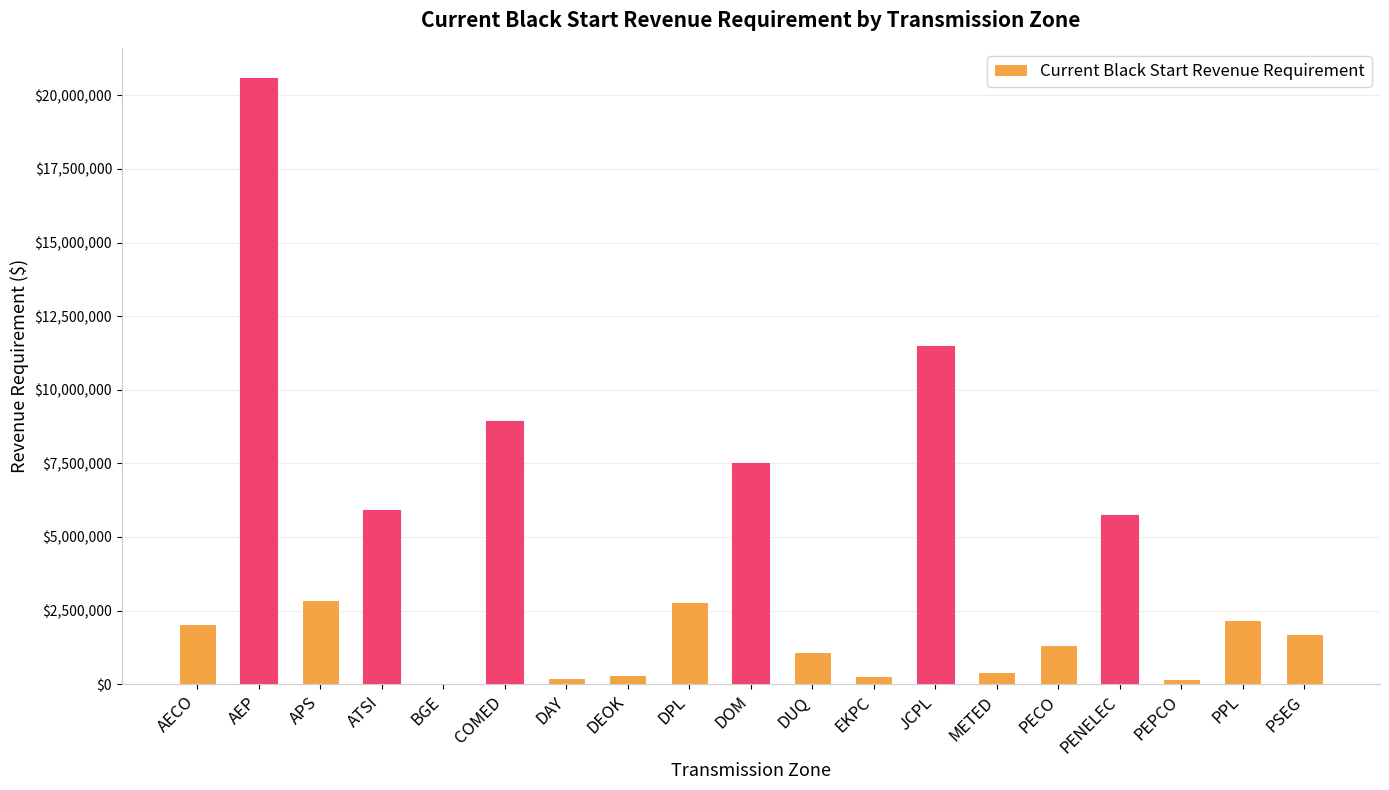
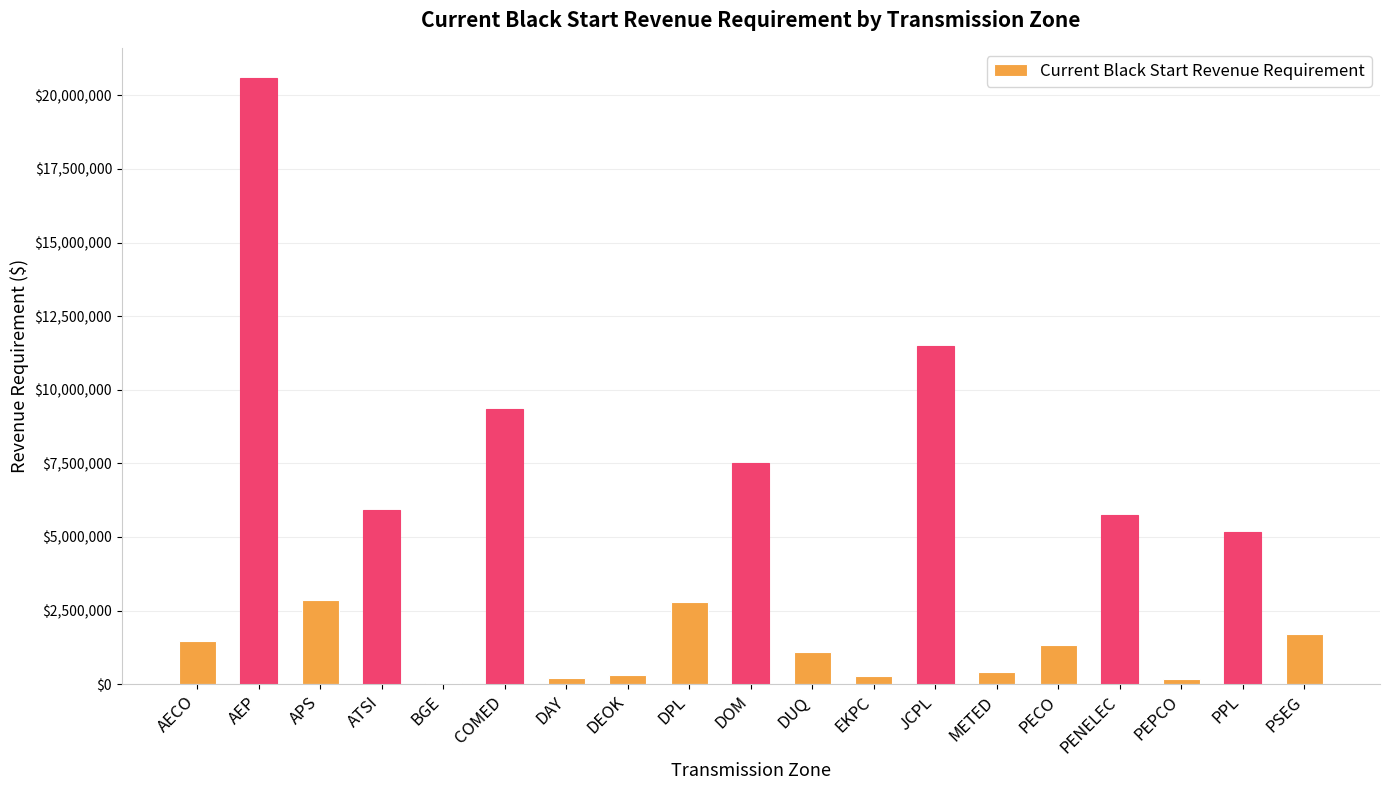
  {
-   "AECO": "$2,100,000",
+   "AECO": "$1,500,000",
    "AEP": "$20,600,000",
    "APS": "$2,900,000",
    "ATSI": "$5,900,000",
-   "COMED": "$8,900,000",
+   "COMED": "$9,400,000",
    "DAY": "$200,000",
    "DEOK": "$300,000",
    "DPL": "$2,800,000",
    "DOM": "$7,500,000",
    "DUQ": "$1,100,000",
    "EKPC": "$300,000",
    "JCPL": "$11,500,000",
    "METED": "$400,000",
    "PECO": "$1,300,000",
    "PENELEC": "$5,700,000",
    "PEPCO": "$200,000",
-   "PPL": "$2,200,000",
+   "PPL": "$5,200,000",
    "PSEG": "$1,700,000"
  }
